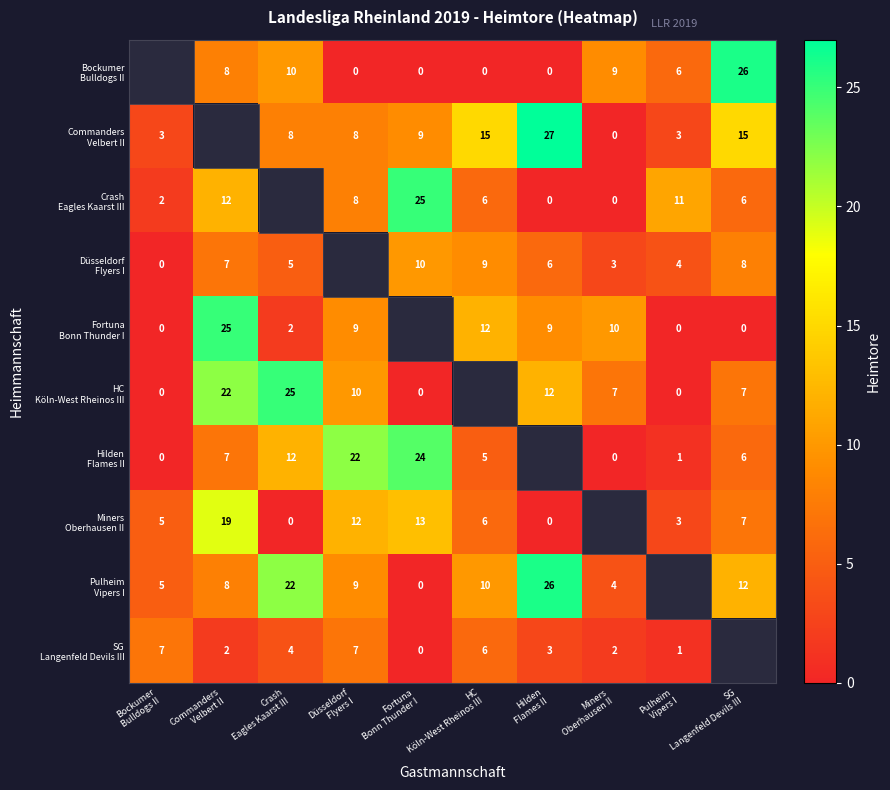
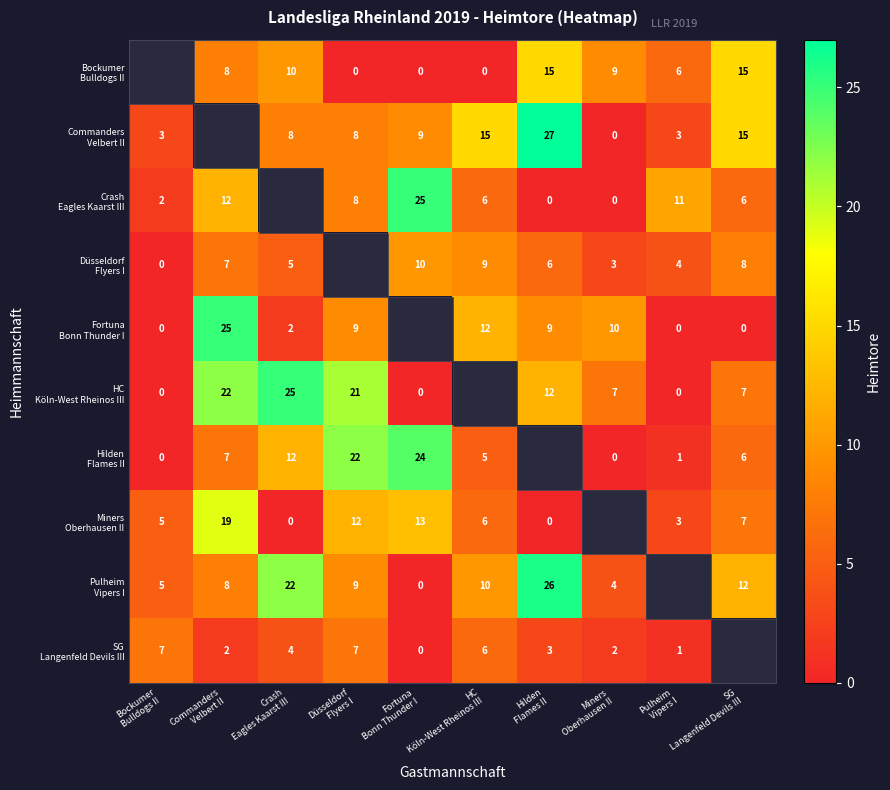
  {
    "Bockumer Bulldogs II": {
      "Commanders Velbert II": 8,
      "Crash Eagles Kaarst III": 10,
      "Düsseldorf Flyers I": 0,
      "Fortuna Bonn Thunder I": 0,
      "HC Köln-West Rheinos III": 0,
-     "Hilden Flames II": 0,
+     "Hilden Flames II": 15,
      "Miners Oberhausen II": 9,
      "Pulheim Vipers I": 6,
-     "SG Langenfeld Devils III": 26
+     "SG Langenfeld Devils III": 15
    },
    "Commanders Velbert II": {
      "Bockumer Bulldogs II": 3,
      "Crash Eagles Kaarst III": 8,
      "Düsseldorf Flyers I": 8,
      "Fortuna Bonn Thunder I": 9,
      "HC Köln-West Rheinos III": 15,
      "Hilden Flames II": 27,
      "Miners Oberhausen II": 0,
      "Pulheim Vipers I": 3,
      "SG Langenfeld Devils III": 15
    },
    "Crash Eagles Kaarst III": {
      "Bockumer Bulldogs II": 2,
      "Commanders Velbert II": 12,
      "Düsseldorf Flyers I": 8,
      "Fortuna Bonn Thunder I": 25,
      "HC Köln-West Rheinos III": 6,
      "Hilden Flames II": 0,
      "Miners Oberhausen II": 0,
      "Pulheim Vipers I": 11,
      "SG Langenfeld Devils III": 6
    },
    "Düsseldorf Flyers I": {
      "Bockumer Bulldogs II": 0,
      "Commanders Velbert II": 7,
      "Crash Eagles Kaarst III": 5,
      "Fortuna Bonn Thunder I": 10,
      "HC Köln-West Rheinos III": 9,
      "Hilden Flames II": 6,
      "Miners Oberhausen II": 3,
      "Pulheim Vipers I": 4,
      "SG Langenfeld Devils III": 8
    },
    "Fortuna Bonn Thunder I": {
      "Bockumer Bulldogs II": 0,
      "Commanders Velbert II": 25,
      "Crash Eagles Kaarst III": 2,
      "Düsseldorf Flyers I": 9,
      "HC Köln-West Rheinos III": 12,
      "Hilden Flames II": 9,
      "Miners Oberhausen II": 10,
      "Pulheim Vipers I": 0,
      "SG Langenfeld Devils III": 0
    },
    "HC Köln-West Rheinos III": {
      "Bockumer Bulldogs II": 0,
      "Commanders Velbert II": 22,
      "Crash Eagles Kaarst III": 25,
-     "Düsseldorf Flyers I": 10,
+     "Düsseldorf Flyers I": 21,
      "Fortuna Bonn Thunder I": 0,
      "Hilden Flames II": 12,
      "Miners Oberhausen II": 7,
      "Pulheim Vipers I": 0,
      "SG Langenfeld Devils III": 7
    },
    "Hilden Flames II": {
      "Bockumer Bulldogs II": 0,
      "Commanders Velbert II": 7,
      "Crash Eagles Kaarst III": 12,
      "Düsseldorf Flyers I": 22,
      "Fortuna Bonn Thunder I": 24,
      "HC Köln-West Rheinos III": 5,
      "Miners Oberhausen II": 0,
      "Pulheim Vipers I": 1,
      "SG Langenfeld Devils III": 6
    },
    "Miners Oberhausen II": {
      "Bockumer Bulldogs II": 5,
      "Commanders Velbert II": 19,
      "Crash Eagles Kaarst III": 0,
      "Düsseldorf Flyers I": 12,
      "Fortuna Bonn Thunder I": 13,
      "HC Köln-West Rheinos III": 6,
      "Hilden Flames II": 0,
      "Pulheim Vipers I": 3,
      "SG Langenfeld Devils III": 7
    },
    "Pulheim Vipers I": {
      "Bockumer Bulldogs II": 5,
      "Commanders Velbert II": 8,
      "Crash Eagles Kaarst III": 22,
      "Düsseldorf Flyers I": 9,
      "Fortuna Bonn Thunder I": 0,
      "HC Köln-West Rheinos III": 10,
      "Hilden Flames II": 26,
      "Miners Oberhausen II": 4,
      "SG Langenfeld Devils III": 12
    },
    "SG Langenfeld Devils III": {
      "Bockumer Bulldogs II": 7,
      "Commanders Velbert II": 2,
      "Crash Eagles Kaarst III": 4,
      "Düsseldorf Flyers I": 7,
      "Fortuna Bonn Thunder I": 0,
      "HC Köln-West Rheinos III": 6,
      "Hilden Flames II": 3,
      "Miners Oberhausen II": 2,
      "Pulheim Vipers I": 1
    }
  }
